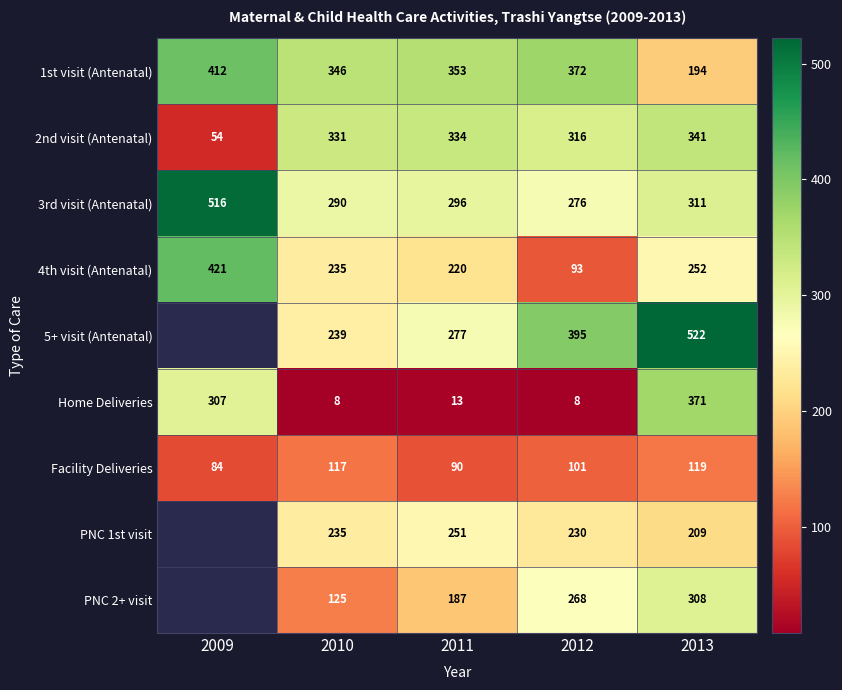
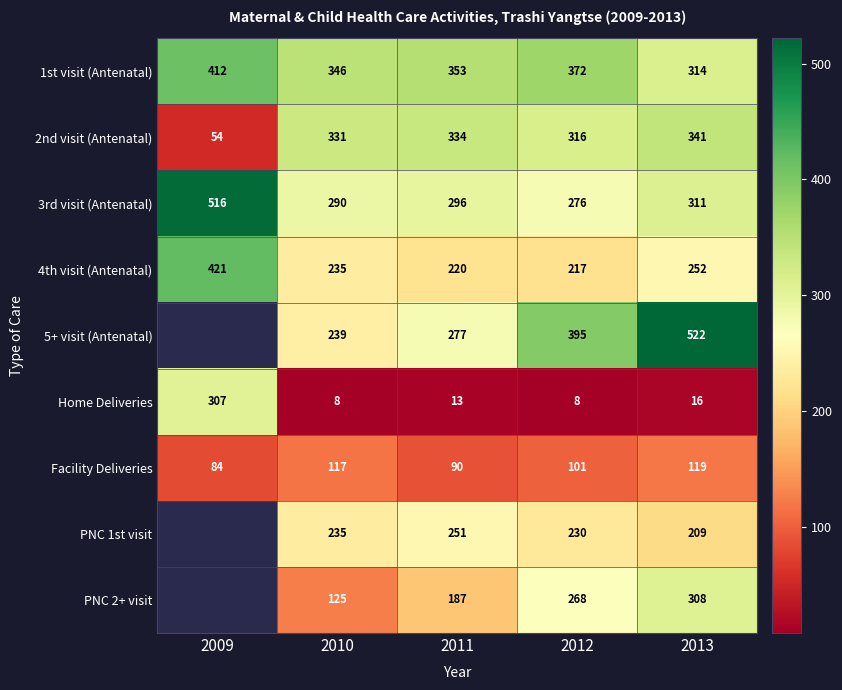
  {
    "1st visit (Antenatal)": {
      "2009": 412,
      "2010": 346,
      "2011": 353,
      "2012": 372,
-     "2013": 194
+     "2013": 314
    },
    "2nd visit (Antenatal)": {
      "2009": 54,
      "2010": 331,
      "2011": 334,
      "2012": 316,
      "2013": 341
    },
    "3rd visit (Antenatal)": {
      "2009": 516,
      "2010": 290,
      "2011": 296,
      "2012": 276,
      "2013": 311
    },
    "4th visit (Antenatal)": {
      "2009": 421,
      "2010": 235,
      "2011": 220,
-     "2012": 93,
+     "2012": 217,
      "2013": 252
    },
    "5+ visit (Antenatal)": {
      "2010": 239,
      "2011": 277,
      "2012": 395,
      "2013": 522
    },
    "Home Deliveries": {
      "2009": 307,
      "2010": 8,
      "2011": 13,
      "2012": 8,
-     "2013": 371
+     "2013": 16
    },
    "Facility Deliveries": {
      "2009": 84,
      "2010": 117,
      "2011": 90,
      "2012": 101,
      "2013": 119
    },
    "PNC 1st visit": {
      "2010": 235,
      "2011": 251,
      "2012": 230,
      "2013": 209
    },
    "PNC 2+ visit": {
      "2010": 125,
      "2011": 187,
      "2012": 268,
      "2013": 308
    }
  }
